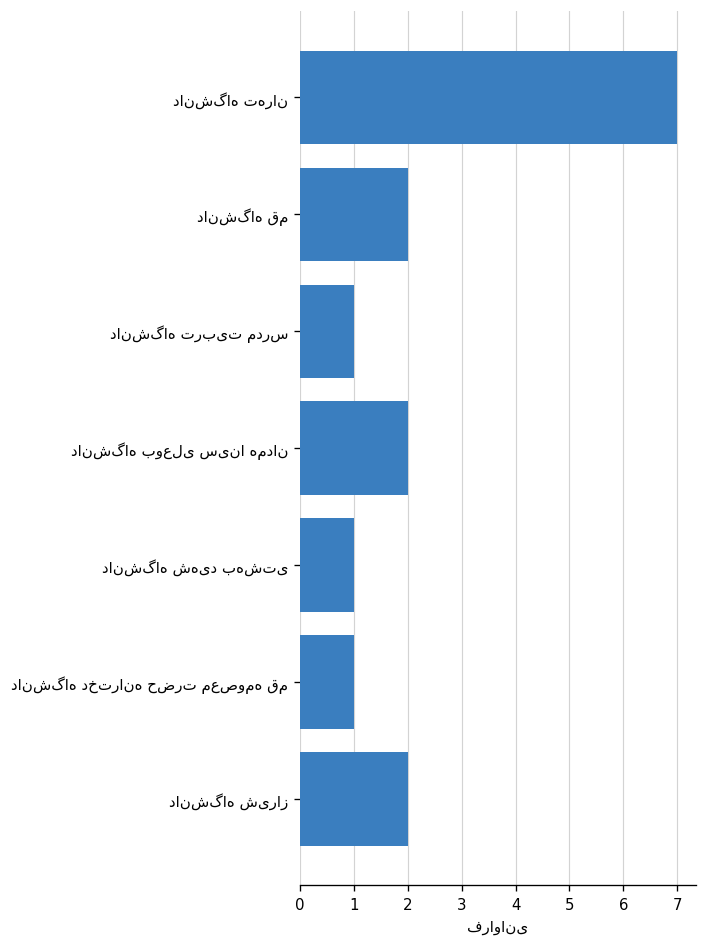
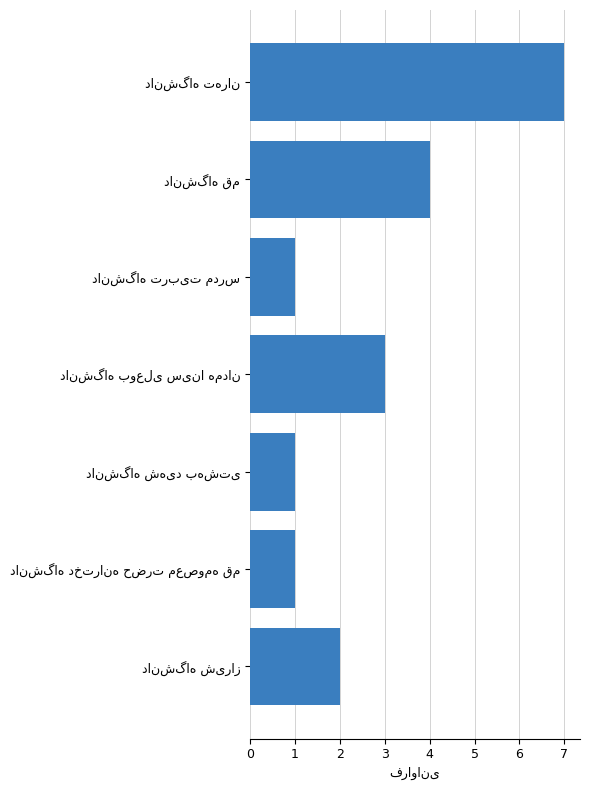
  {
    "دانشگاه تهران": 7,
-   "دانشگاه قم": 2,
+   "دانشگاه قم": 4,
    "دانشگاه تربیت مدرس": 1,
-   "دانشگاه بوعلی سینا همدان": 2,
+   "دانشگاه بوعلی سینا همدان": 3,
    "دانشگاه شهید بهشتی": 1,
    "دانشگاه دخترانه حضرت معصومه قم": 1,
    "دانشگاه شیراز": 2
  }
